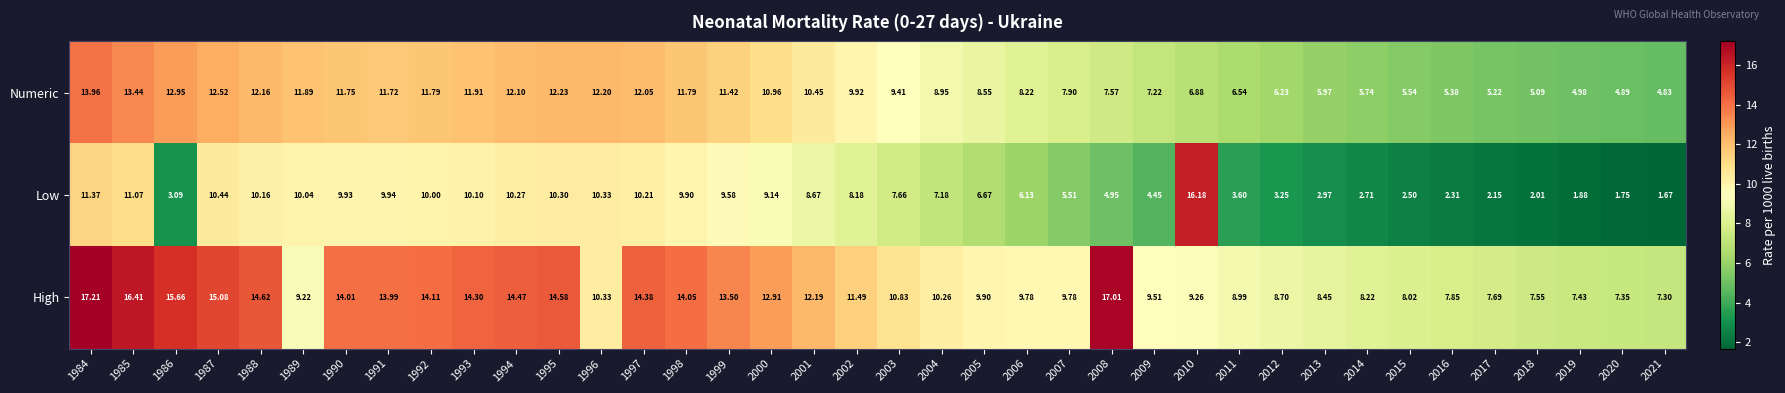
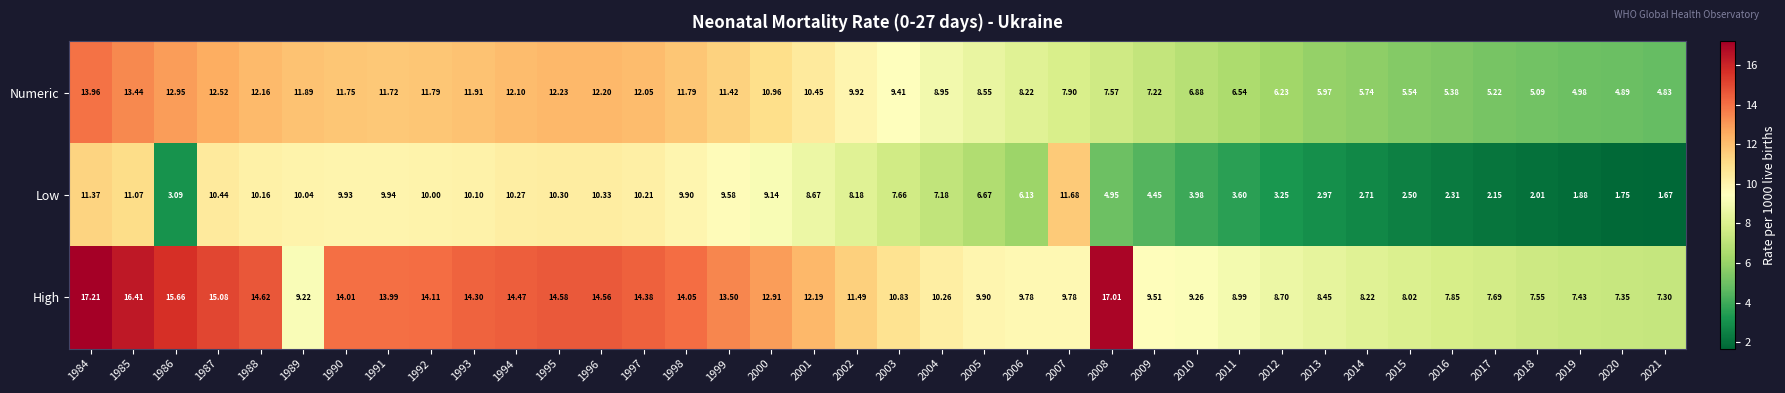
  {
    "Numeric": {
      "1984": 13.96,
      "1985": 13.44,
      "1986": 12.95,
      "1987": 12.52,
      "1988": 12.16,
      "1989": 11.89,
      "1990": 11.75,
      "1991": 11.72,
      "1992": 11.79,
      "1993": 11.91,
      "1994": 12.10,
      "1995": 12.23,
      "1996": 12.20,
      "1997": 12.05,
      "1998": 11.79,
      "1999": 11.42,
      "2000": 10.96,
      "2001": 10.45,
      "2002": 9.92,
      "2003": 9.41,
      "2004": 8.95,
      "2005": 8.55,
      "2006": 8.22,
      "2007": 7.90,
      "2008": 7.57,
      "2009": 7.22,
      "2010": 6.88,
      "2011": 6.54,
      "2012": 6.23,
      "2013": 5.97,
      "2014": 5.74,
      "2015": 5.54,
      "2016": 5.38,
      "2017": 5.22,
      "2018": 5.09,
      "2019": 4.98,
      "2020": 4.89,
      "2021": 4.83
    },
    "Low": {
      "1984": 11.37,
      "1985": 11.07,
      "1986": 3.09,
      "1987": 10.44,
      "1988": 10.16,
      "1989": 10.04,
      "1990": 9.93,
      "1991": 9.94,
      "1992": 10.00,
      "1993": 10.10,
      "1994": 10.27,
      "1995": 10.30,
      "1996": 10.33,
      "1997": 10.21,
      "1998": 9.90,
      "1999": 9.58,
      "2000": 9.14,
      "2001": 8.67,
      "2002": 8.18,
      "2003": 7.66,
      "2004": 7.18,
      "2005": 6.67,
      "2006": 6.13,
-     "2007": 5.51,
+     "2007": 11.68,
      "2008": 4.95,
      "2009": 4.45,
-     "2010": 16.18,
+     "2010": 3.98,
      "2011": 3.60,
      "2012": 3.25,
      "2013": 2.97,
      "2014": 2.71,
      "2015": 2.50,
      "2016": 2.31,
      "2017": 2.15,
      "2018": 2.01,
      "2019": 1.88,
      "2020": 1.75,
      "2021": 1.67
    },
    "High": {
      "1984": 17.21,
      "1985": 16.41,
      "1986": 15.66,
      "1987": 15.08,
      "1988": 14.62,
      "1989": 9.22,
      "1990": 14.01,
      "1991": 13.99,
      "1992": 14.11,
      "1993": 14.30,
      "1994": 14.47,
      "1995": 14.58,
-     "1996": 10.33,
+     "1996": 14.56,
      "1997": 14.38,
      "1998": 14.05,
      "1999": 13.50,
      "2000": 12.91,
      "2001": 12.19,
      "2002": 11.49,
      "2003": 10.83,
      "2004": 10.26,
      "2005": 9.90,
      "2006": 9.78,
      "2007": 9.78,
      "2008": 17.01,
      "2009": 9.51,
      "2010": 9.26,
      "2011": 8.99,
      "2012": 8.70,
      "2013": 8.45,
      "2014": 8.22,
      "2015": 8.02,
      "2016": 7.85,
      "2017": 7.69,
      "2018": 7.55,
      "2019": 7.43,
      "2020": 7.35,
      "2021": 7.30
    }
  }
